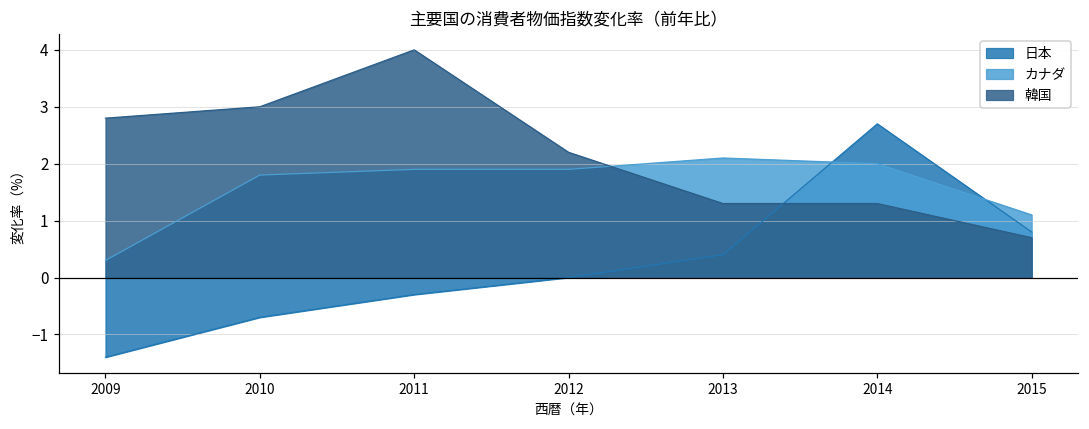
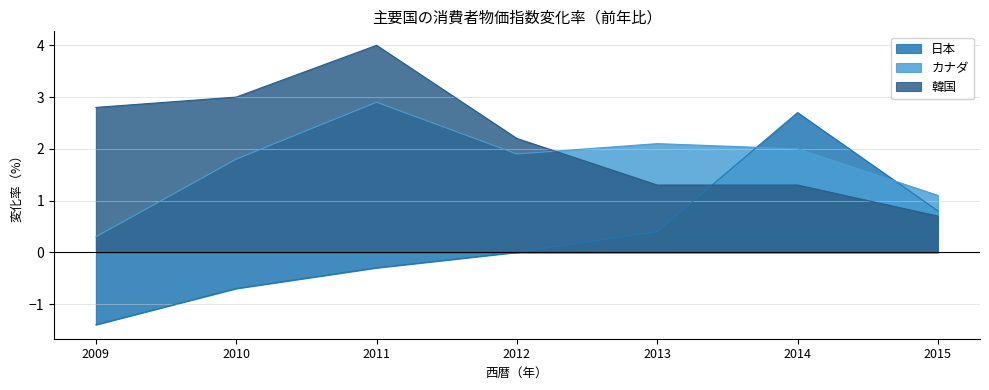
  {
    "カナダ": {
      "2009": 0.3,
      "2010": 1.8,
-     "2011": 1.9,
+     "2011": 2.9,
      "2012": 1.9,
      "2013": 2.1,
      "2014": 2.0,
      "2015": 1.1
    }
  }
